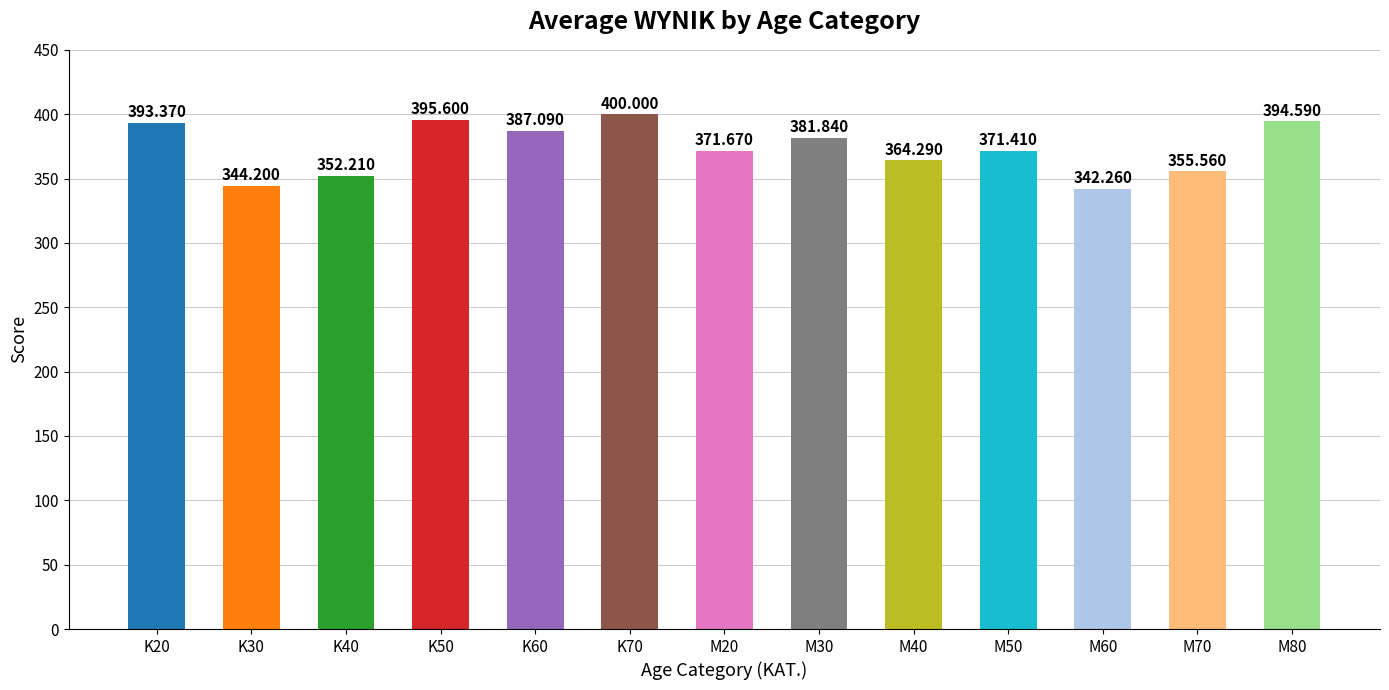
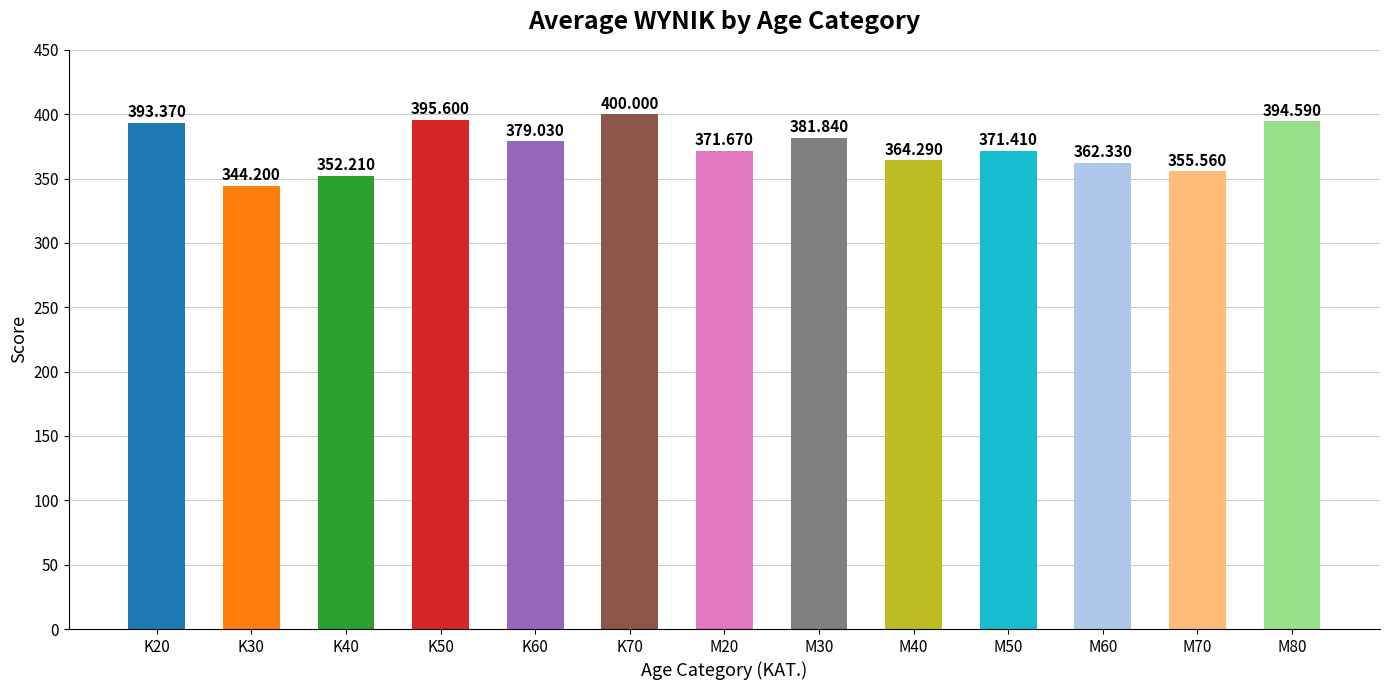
  {
    "K20": 393.370,
    "K30": 344.200,
    "K40": 352.210,
    "K50": 395.600,
-   "K60": 387.090,
+   "K60": 379.030,
    "K70": 400.000,
    "M20": 371.670,
    "M30": 381.840,
    "M40": 364.290,
    "M50": 371.410,
-   "M60": 342.260,
+   "M60": 362.330,
    "M70": 355.560,
    "M80": 394.590
  }
